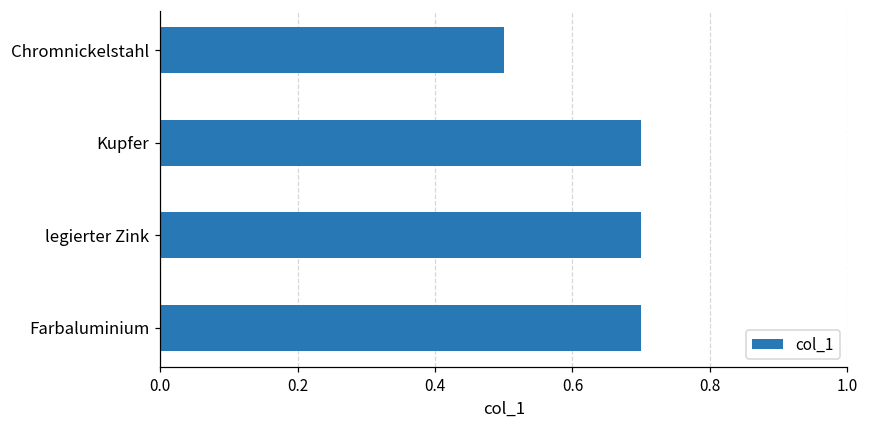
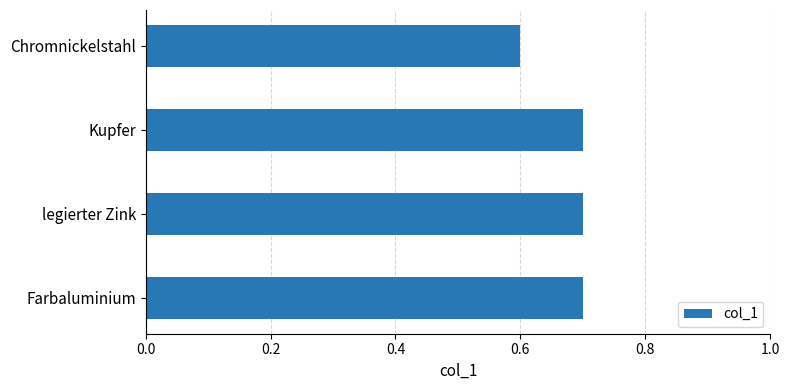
  {
-   "Chromnickelstahl": 0.5,
+   "Chromnickelstahl": 0.6,
    "Kupfer": 0.7,
    "legierter Zink": 0.7,
    "Farbaluminium": 0.7
  }
